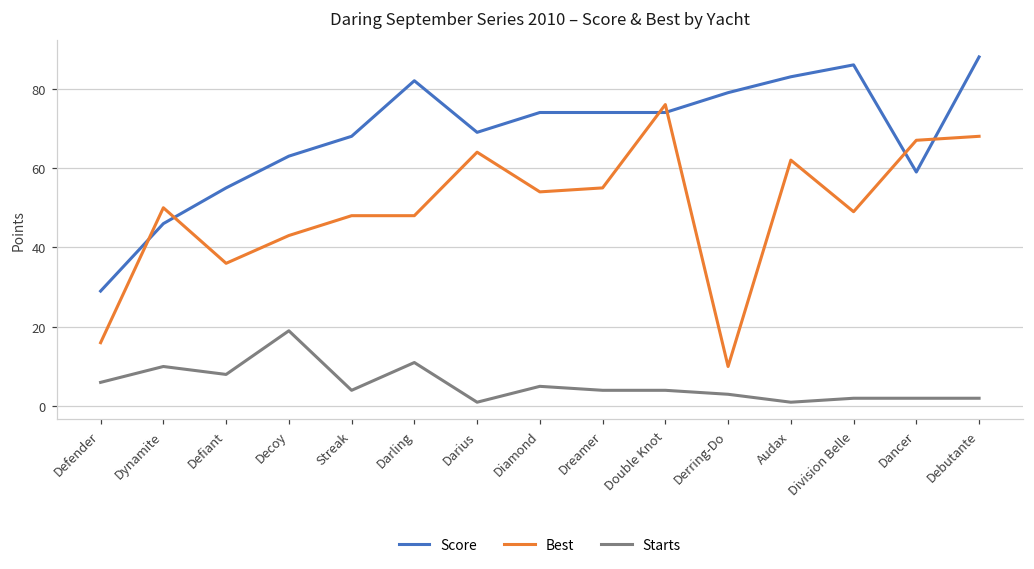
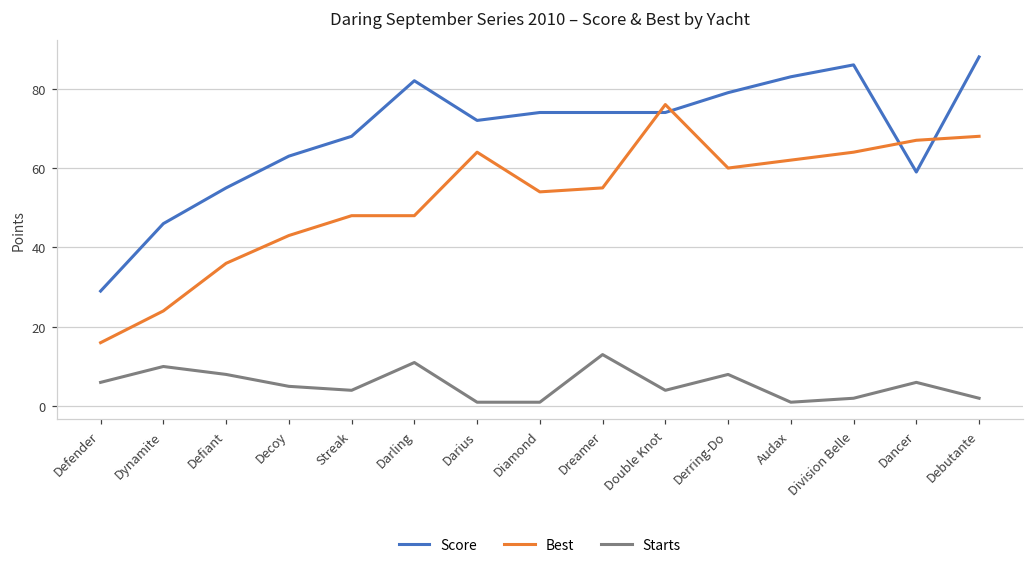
  {
    "Score": {
      "Defender": 29,
      "Dynamite": 46,
      "Defiant": 55,
      "Decoy": 63,
      "Streak": 68,
      "Darling": 82,
-     "Darius": 69,
+     "Darius": 72,
      "Diamond": 74,
      "Dreamer": 74,
      "Double Knot": 74,
      "Derring-Do": 79,
      "Audax": 83,
      "Division Belle": 86,
      "Dancer": 59,
      "Debutante": 88
    },
    "Best": {
      "Defender": 16,
-     "Dynamite": 50,
+     "Dynamite": 24,
      "Defiant": 36,
      "Decoy": 43,
      "Streak": 48,
      "Darling": 48,
      "Darius": 64,
      "Diamond": 54,
      "Dreamer": 55,
      "Double Knot": 76,
-     "Derring-Do": 10,
+     "Derring-Do": 60,
      "Audax": 62,
-     "Division Belle": 49,
+     "Division Belle": 64,
      "Dancer": 67,
      "Debutante": 68
    },
    "Starts": {
      "Defender": 6,
      "Dynamite": 10,
      "Defiant": 8,
-     "Decoy": 19,
+     "Decoy": 5,
      "Streak": 4,
      "Darling": 11,
      "Darius": 1,
-     "Diamond": 5,
-     "Dreamer": 4,
+     "Diamond": 1,
+     "Dreamer": 13,
      "Double Knot": 4,
-     "Derring-Do": 3,
+     "Derring-Do": 8,
      "Audax": 1,
      "Division Belle": 2,
-     "Dancer": 2,
+     "Dancer": 6,
      "Debutante": 2
    }
  }
